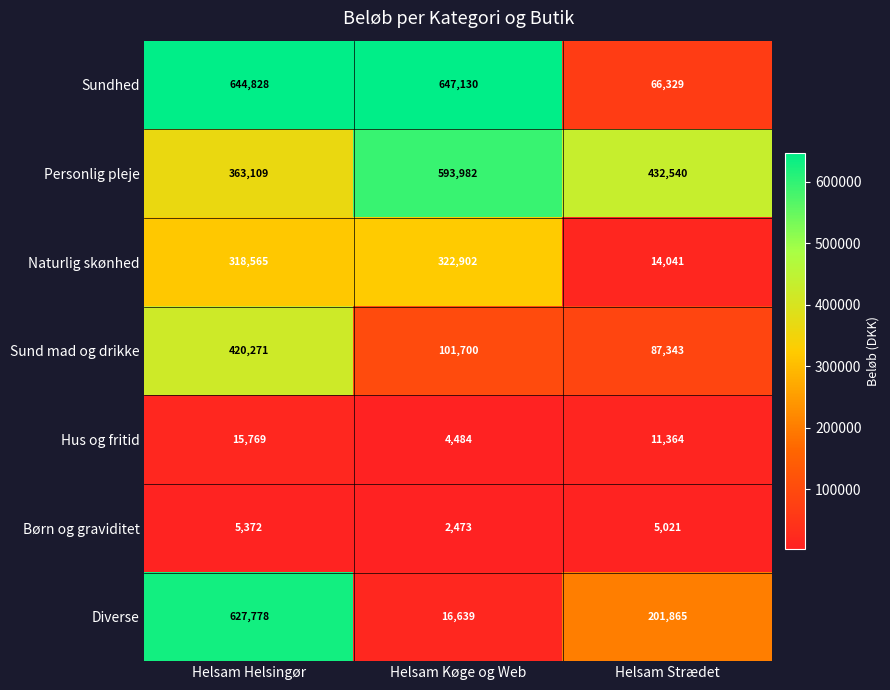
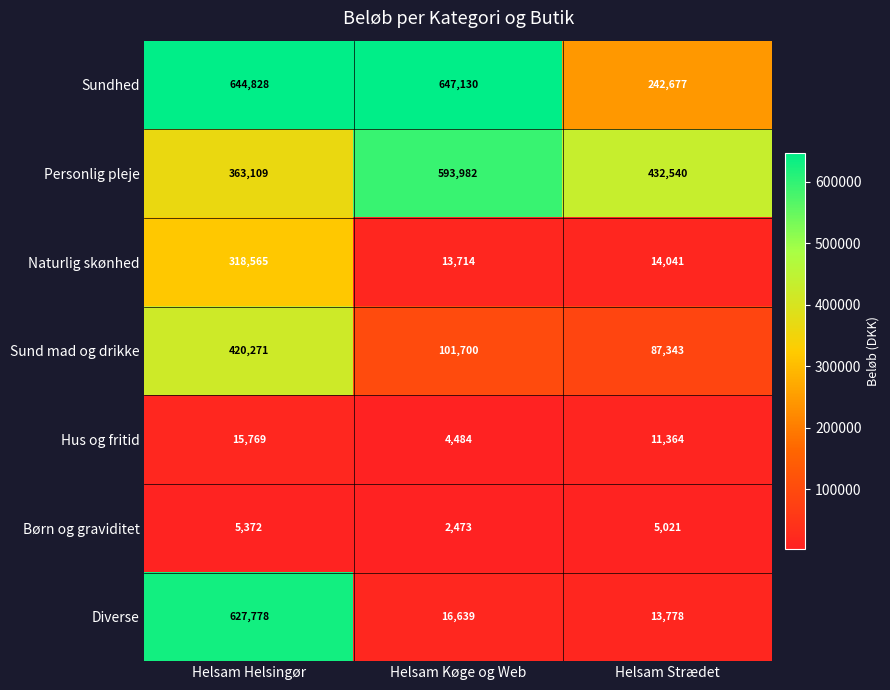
  {
    "Sundhed": {
      "Helsam Helsingør": "644,828",
      "Helsam Køge og Web": "647,130",
-     "Helsam Strædet": "66,329"
+     "Helsam Strædet": "242,677"
    },
    "Personlig pleje": {
      "Helsam Helsingør": "363,109",
      "Helsam Køge og Web": "593,982",
      "Helsam Strædet": "432,540"
    },
    "Naturlig skønhed": {
      "Helsam Helsingør": "318,565",
-     "Helsam Køge og Web": "322,902",
+     "Helsam Køge og Web": "13,714",
      "Helsam Strædet": "14,041"
    },
    "Sund mad og drikke": {
      "Helsam Helsingør": "420,271",
      "Helsam Køge og Web": "101,700",
      "Helsam Strædet": "87,343"
    },
    "Hus og fritid": {
      "Helsam Helsingør": "15,769",
      "Helsam Køge og Web": "4,484",
      "Helsam Strædet": "11,364"
    },
    "Børn og graviditet": {
      "Helsam Helsingør": "5,372",
      "Helsam Køge og Web": "2,473",
      "Helsam Strædet": "5,021"
    },
    "Diverse": {
      "Helsam Helsingør": "627,778",
      "Helsam Køge og Web": "16,639",
-     "Helsam Strædet": "201,865"
+     "Helsam Strædet": "13,778"
    }
  }
